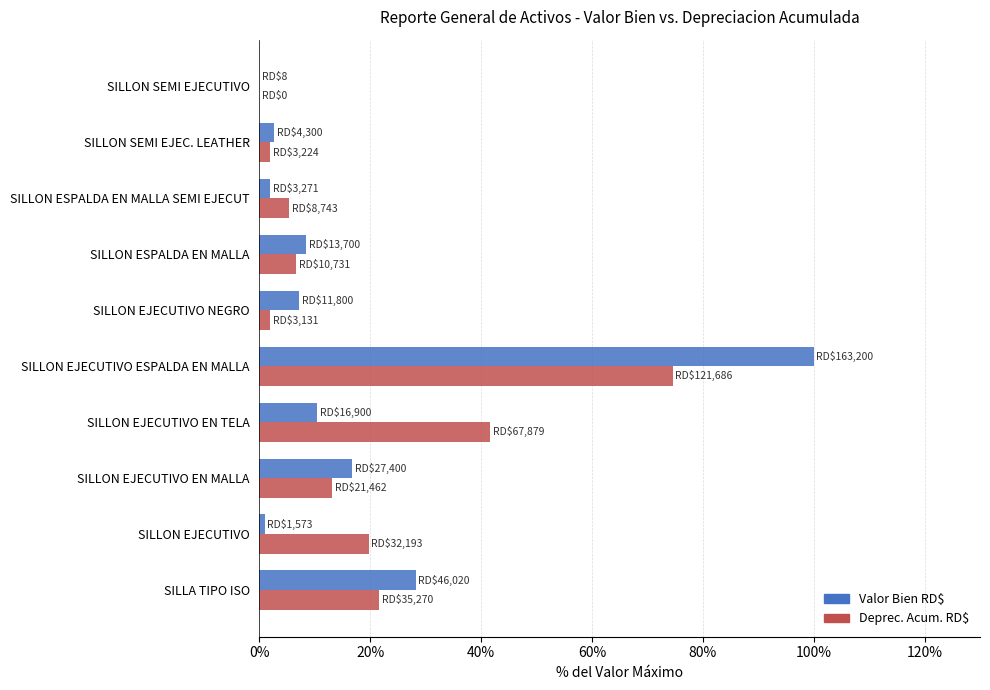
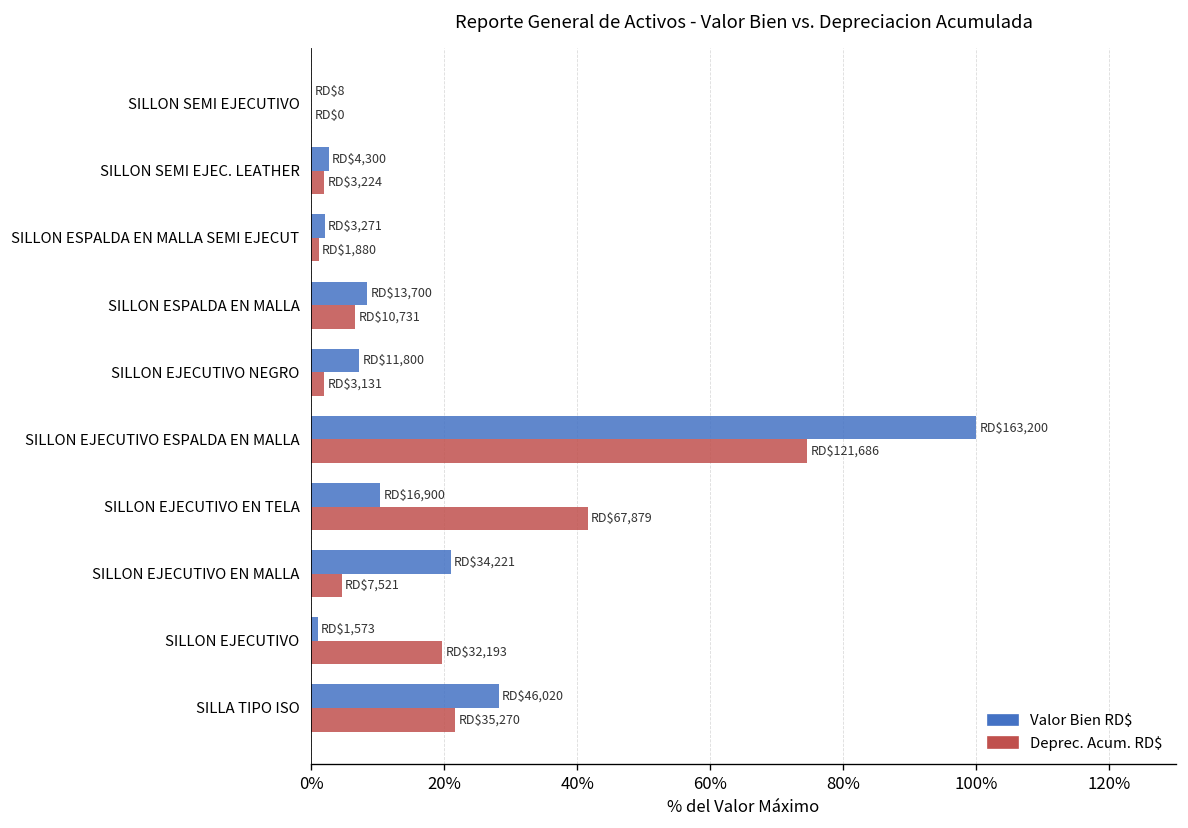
  {
    "Valor Bien RD$": {
-     "SILLON EJECUTIVO EN MALLA": "$27,400"
+     "SILLON EJECUTIVO EN MALLA": "$34,221"
    },
    "Deprec. Acum. RD$": {
      "SILLON SEMI EJECUTIVO": "$0",
-     "SILLON ESPALDA EN MALLA SEMI EJECUT": "$8,743",
-     "SILLON EJECUTIVO EN MALLA": "$21,462"
+     "SILLON ESPALDA EN MALLA SEMI EJECUT": "$1,880",
+     "SILLON EJECUTIVO EN MALLA": "$7,521"
    }
  }
